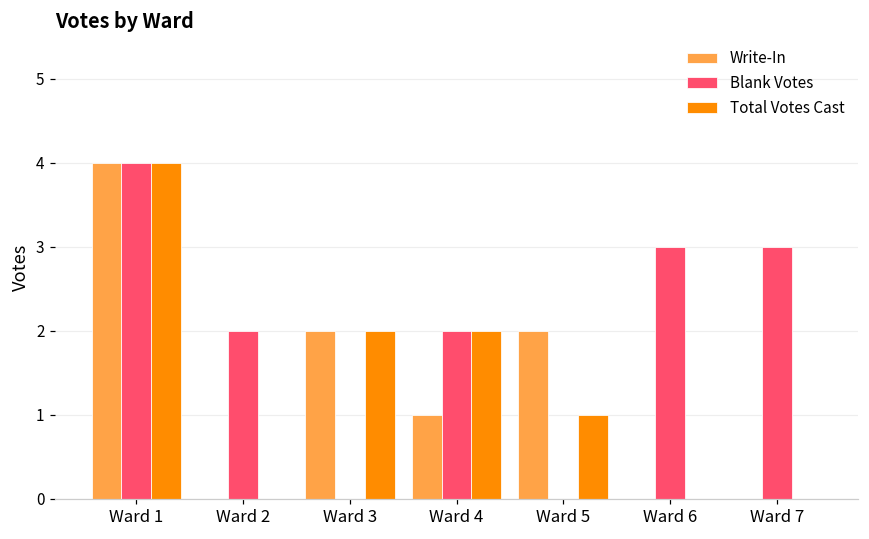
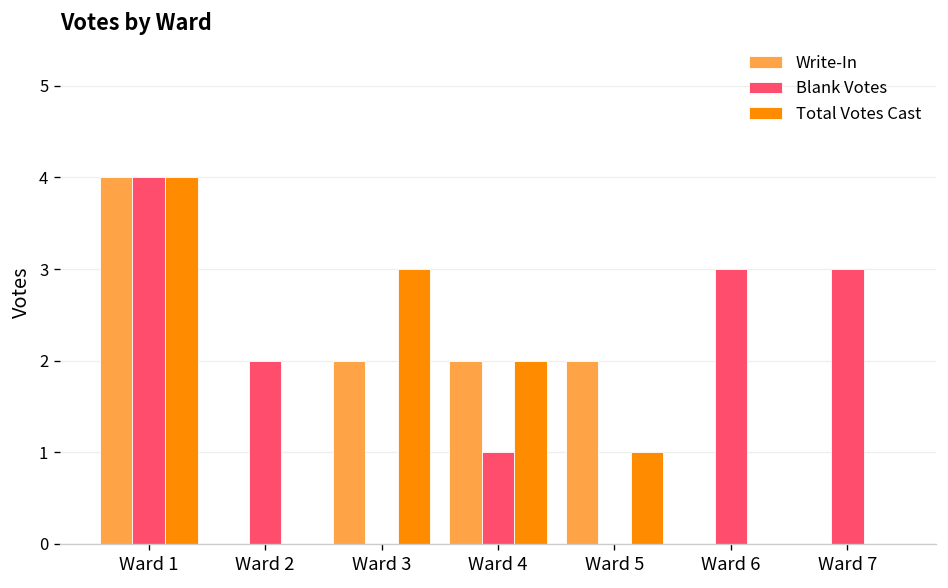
  {
    "Write-In": {
      "Ward 1": 4,
      "Ward 2": 0,
      "Ward 3": 2,
-     "Ward 4": 1,
+     "Ward 4": 2,
      "Ward 5": 2,
      "Ward 6": 0,
      "Ward 7": 0
    },
    "Blank Votes": {
      "Ward 1": 4,
      "Ward 2": 2,
      "Ward 3": 0,
-     "Ward 4": 2,
+     "Ward 4": 1,
      "Ward 5": 0,
      "Ward 6": 3,
      "Ward 7": 3
    },
    "Total Votes Cast": {
      "Ward 1": 4,
      "Ward 2": 0,
-     "Ward 3": 2,
+     "Ward 3": 3,
      "Ward 4": 2,
      "Ward 5": 1,
      "Ward 6": 0,
      "Ward 7": 0
    }
  }
